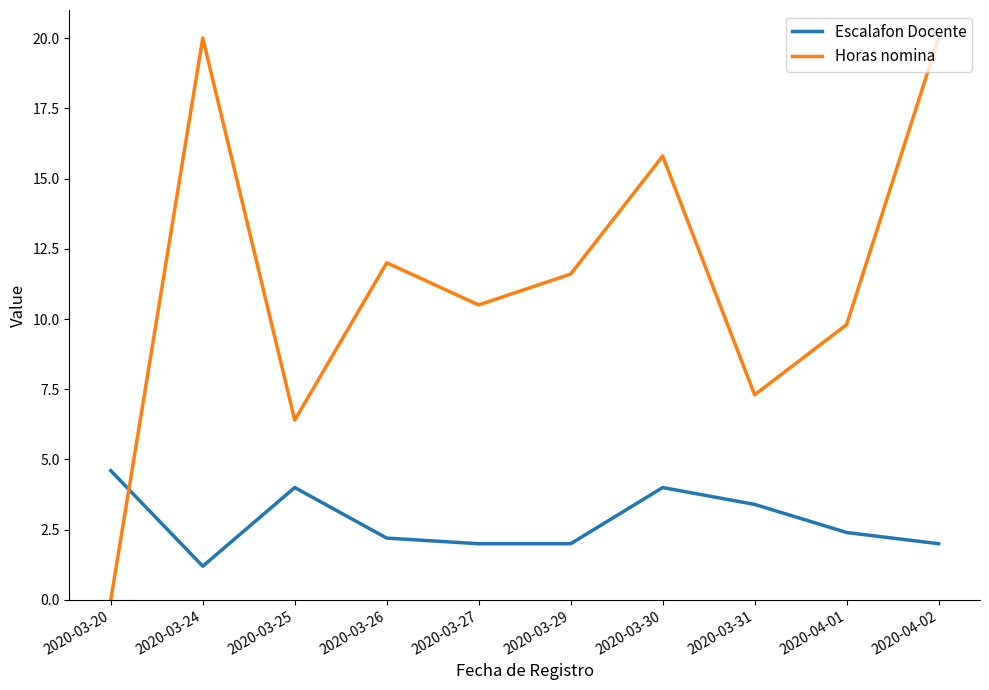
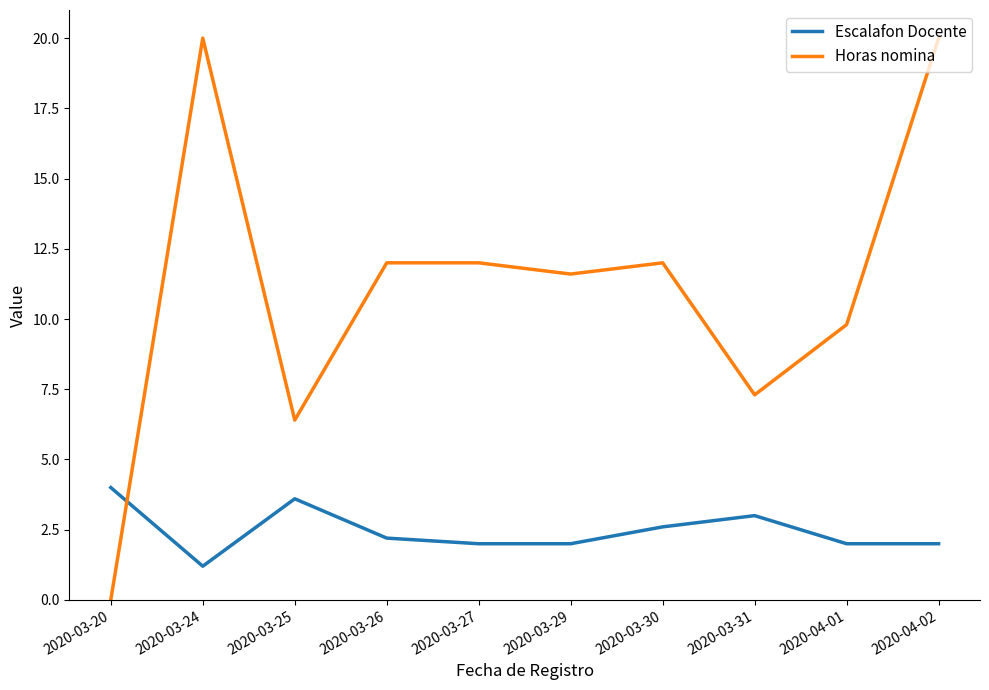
  {
    "Escalafon Docente": {
-     "2020-03-20": 4.6,
+     "2020-03-20": 4.0,
      "2020-03-24": 1.2,
-     "2020-03-25": 4.0,
+     "2020-03-25": 3.6,
      "2020-03-26": 2.2,
      "2020-03-27": 2.0,
      "2020-03-29": 2.0,
-     "2020-03-30": 4.0,
-     "2020-03-31": 3.4,
-     "2020-04-01": 2.4,
+     "2020-03-30": 2.6,
+     "2020-03-31": 3.0,
+     "2020-04-01": 2.0,
      "2020-04-02": 2.0
    },
    "Horas nomina": {
      "2020-03-20": 0.0,
      "2020-03-24": 20.0,
      "2020-03-25": 6.4,
      "2020-03-26": 12.0,
-     "2020-03-27": 10.5,
+     "2020-03-27": 12.0,
      "2020-03-29": 11.6,
-     "2020-03-30": 15.8,
+     "2020-03-30": 12.0,
      "2020-03-31": 7.3,
      "2020-04-01": 9.8
    }
  }
